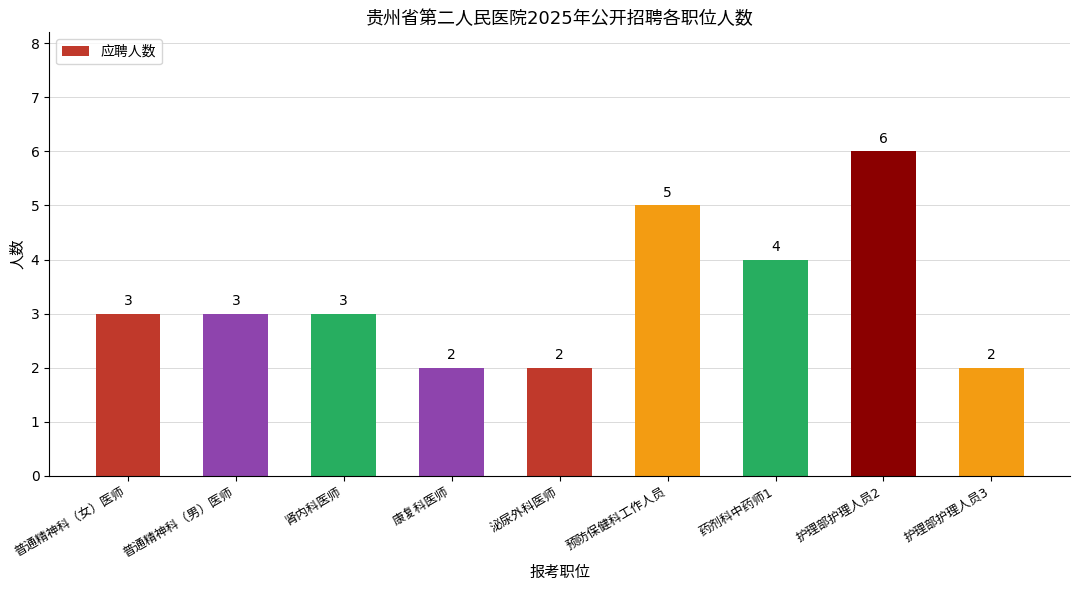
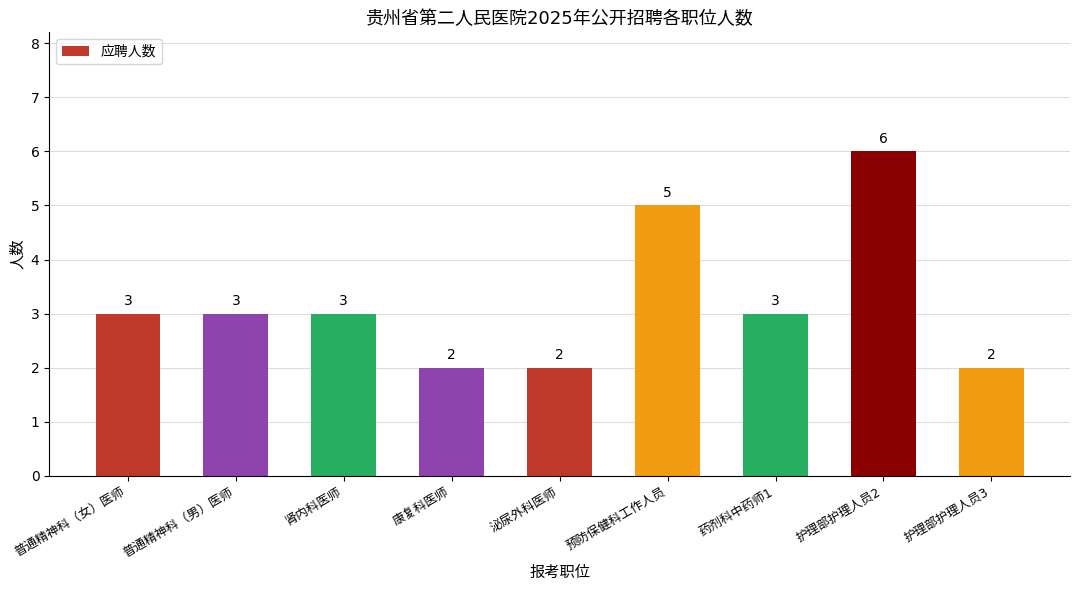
  {
    "普通精神科（女）医师": 3,
    "普通精神科（男）医师": 3,
    "肾内科医师": 3,
    "康复科医师": 2,
    "泌尿外科医师": 2,
    "预防保健科工作人员": 5,
-   "药剂科中药师1": 4,
+   "药剂科中药师1": 3,
    "护理部护理人员2": 6,
    "护理部护理人员3": 2
  }
